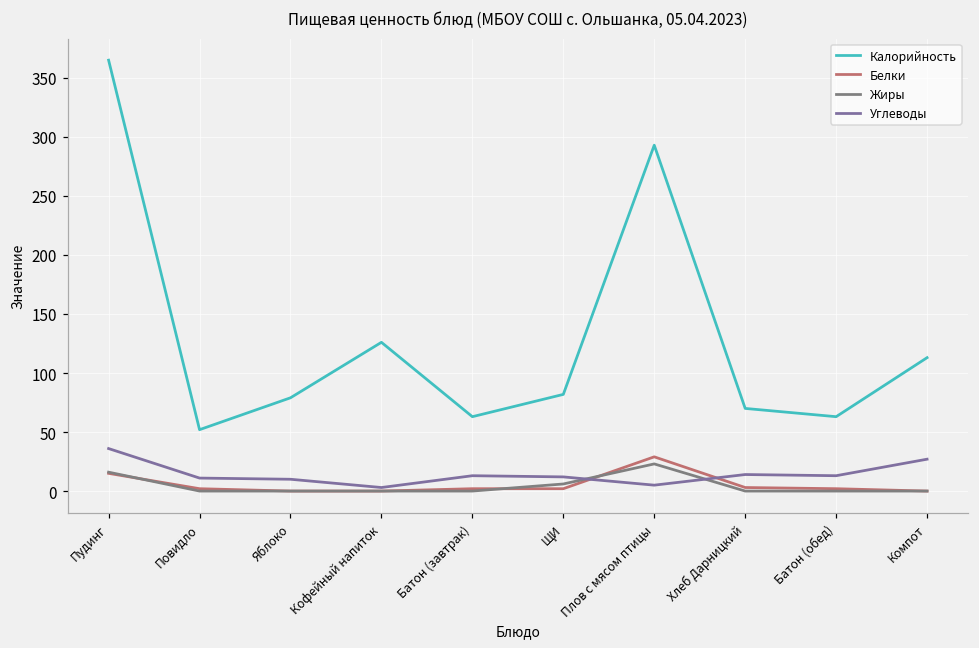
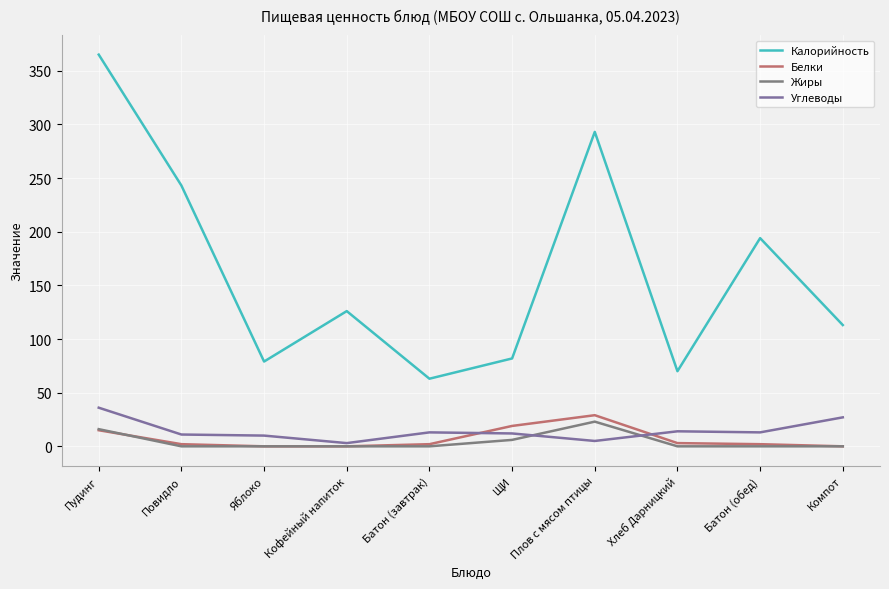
  {
    "Калорийность": {
      "Пудинг": 365,
-     "Повидло": 52,
+     "Повидло": 243,
      "Яблоко": 79,
      "Кофейный напиток": 126,
      "Батон (завтрак)": 63,
      "ЩИ": 82,
      "Плов с мясом птицы": 293,
      "Хлеб Дарницкий": 70,
-     "Батон (обед)": 63,
+     "Батон (обед)": 194,
      "Компот": 113
    },
    "Белки": {
-     "ЩИ": 2,
+     "ЩИ": 19,
      "Плов с мясом птицы": 29,
      "Хлеб Дарницкий": 3
    }
  }
